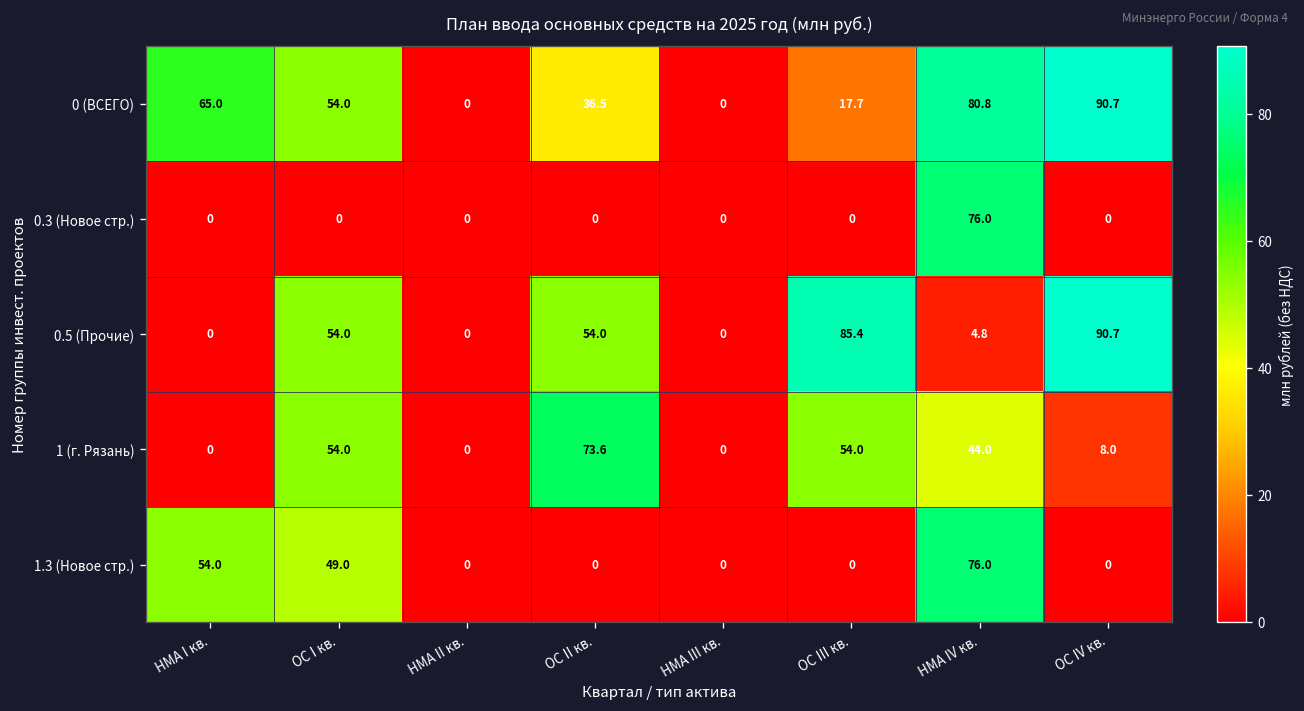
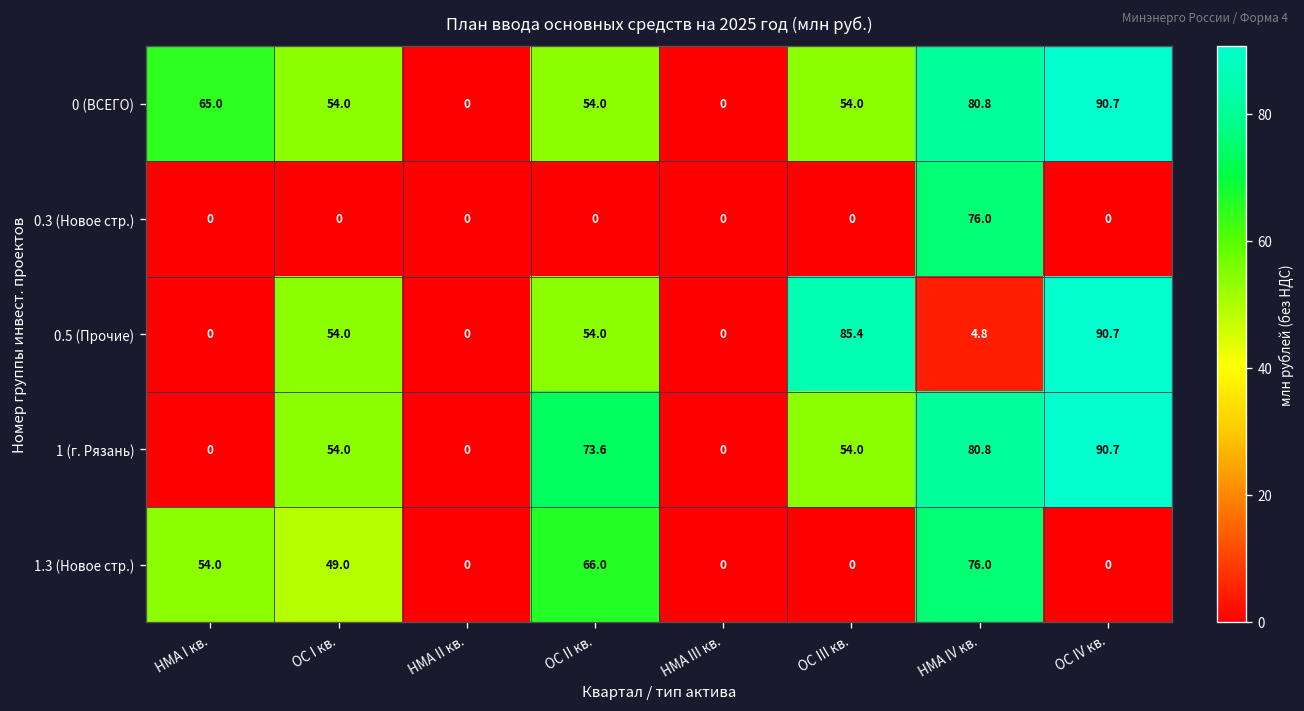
  {
    "0 (ВСЕГО)": {
      "НМА I кв.": 65.0,
      "ОС I кв.": 54.0,
      "НМА II кв.": 0,
-     "ОС II кв.": 36.5,
+     "ОС II кв.": 54.0,
      "НМА III кв.": 0,
-     "ОС III кв.": 17.7,
+     "ОС III кв.": 54.0,
      "НМА IV кв.": 80.8,
      "ОС IV кв.": 90.7
    },
    "0.3 (Новое стр.)": {
      "НМА I кв.": 0,
      "ОС I кв.": 0,
      "НМА II кв.": 0,
      "ОС II кв.": 0,
      "НМА III кв.": 0,
      "ОС III кв.": 0,
      "НМА IV кв.": 76.0,
      "ОС IV кв.": 0
    },
    "0.5 (Прочие)": {
      "НМА I кв.": 0,
      "ОС I кв.": 54.0,
      "НМА II кв.": 0,
      "ОС II кв.": 54.0,
      "НМА III кв.": 0,
      "ОС III кв.": 85.4,
      "НМА IV кв.": 4.8,
      "ОС IV кв.": 90.7
    },
    "1 (г. Рязань)": {
      "НМА I кв.": 0,
      "ОС I кв.": 54.0,
      "НМА II кв.": 0,
      "ОС II кв.": 73.6,
      "НМА III кв.": 0,
      "ОС III кв.": 54.0,
-     "НМА IV кв.": 44.0,
-     "ОС IV кв.": 8.0
+     "НМА IV кв.": 80.8,
+     "ОС IV кв.": 90.7
    },
    "1.3 (Новое стр.)": {
      "НМА I кв.": 54.0,
      "ОС I кв.": 49.0,
      "НМА II кв.": 0,
-     "ОС II кв.": 0,
+     "ОС II кв.": 66.0,
      "НМА III кв.": 0,
      "ОС III кв.": 0,
      "НМА IV кв.": 76.0,
      "ОС IV кв.": 0
    }
  }
